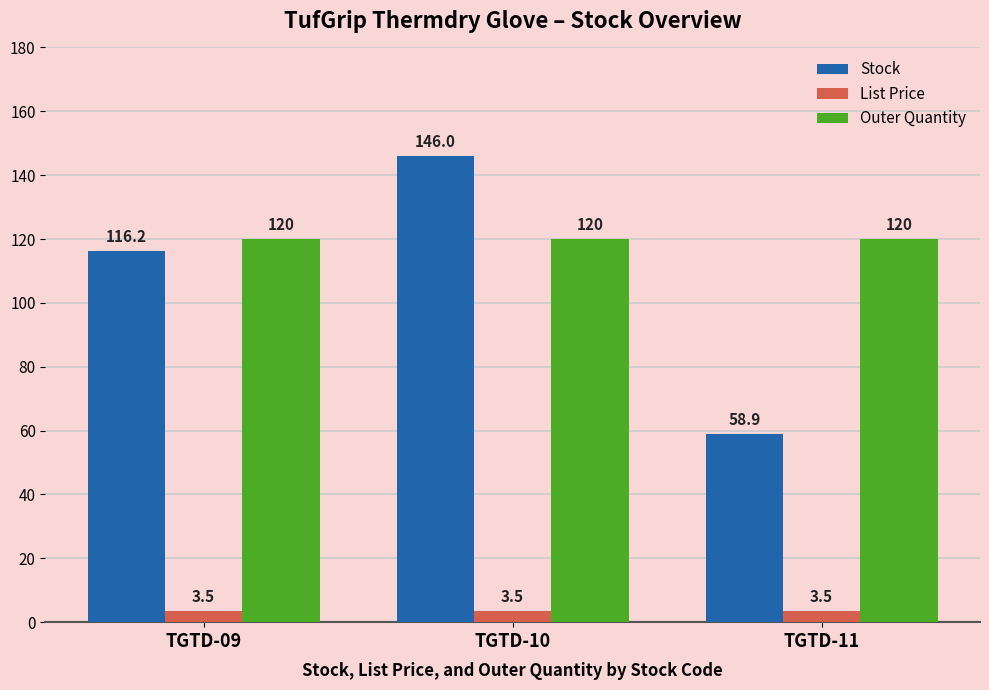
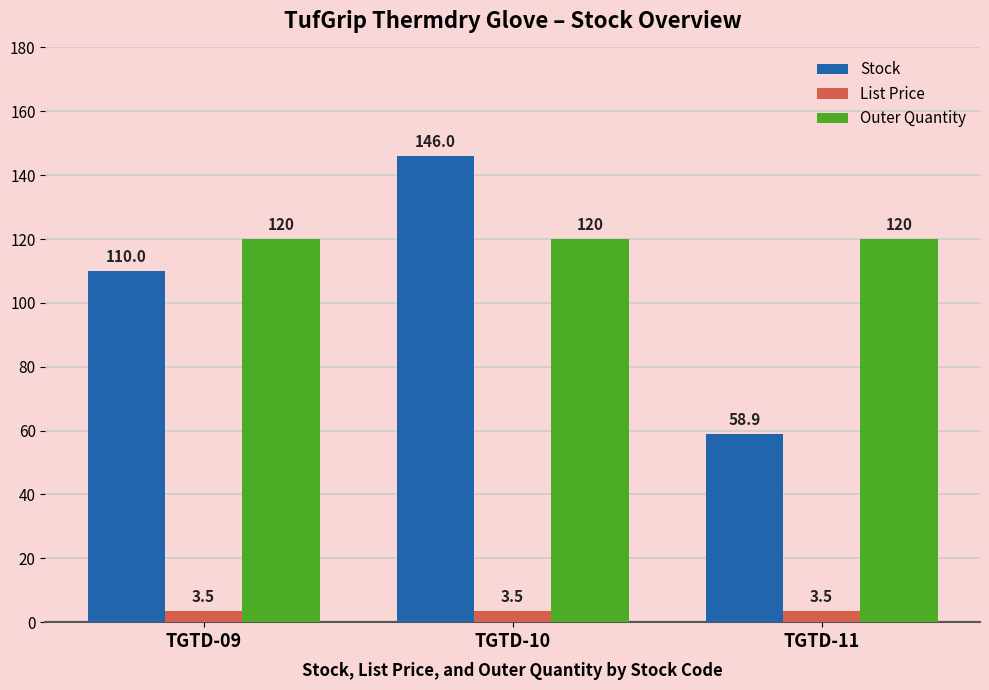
  {
    "Stock": {
-     "TGTD-09": 116.2,
+     "TGTD-09": 110.0,
      "TGTD-10": 146.0,
      "TGTD-11": 58.9
    },
    "List Price": {
      "TGTD-09": 3.5,
      "TGTD-10": 3.5,
      "TGTD-11": 3.5
    },
    "Outer Quantity": {
      "TGTD-09": 120,
      "TGTD-10": 120,
      "TGTD-11": 120
    }
  }
